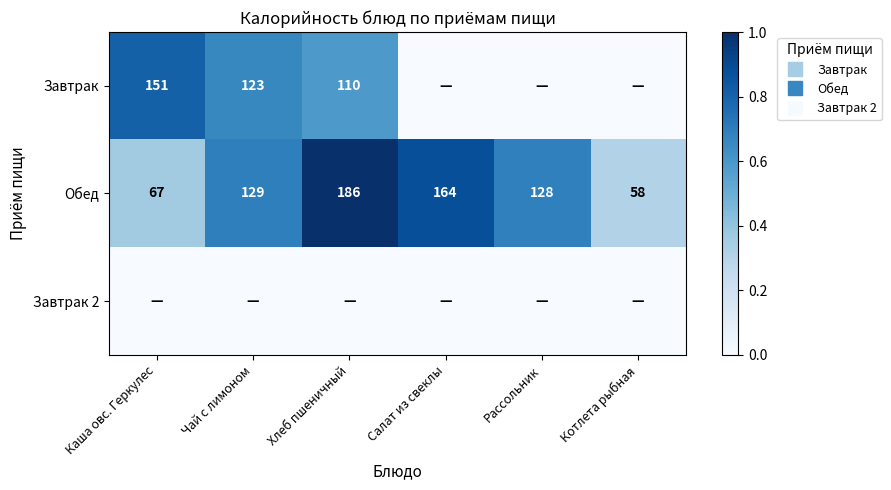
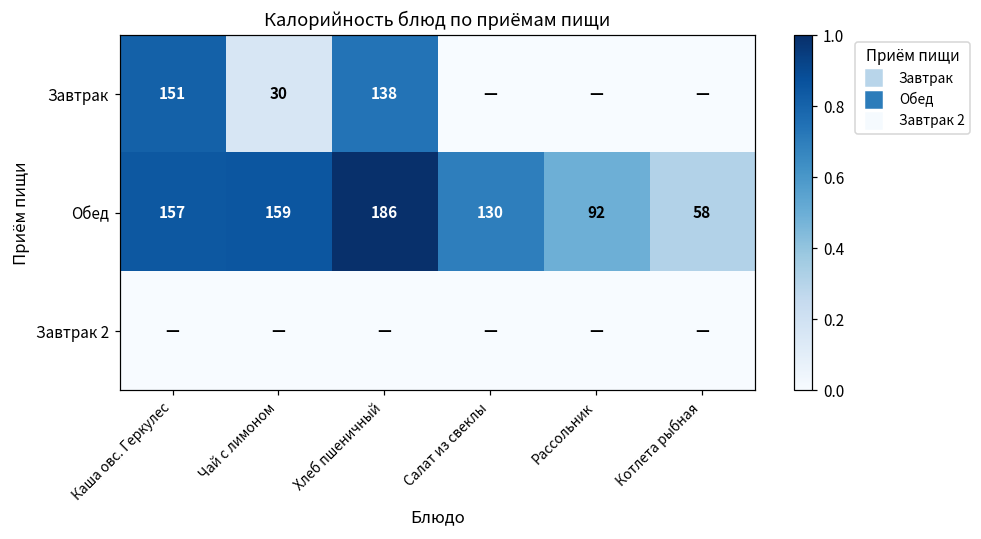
  {
    "Завтрак": {
      "Каша овс. Геркулес": 151,
-     "Чай с лимоном": 123,
-     "Хлеб пшеничный": 110
+     "Чай с лимоном": 30,
+     "Хлеб пшеничный": 138
    },
    "Обед": {
-     "Каша овс. Геркулес": 67,
-     "Чай с лимоном": 129,
+     "Каша овс. Геркулес": 157,
+     "Чай с лимоном": 159,
      "Хлеб пшеничный": 186,
-     "Салат из свеклы": 164,
-     "Рассольник": 128,
+     "Салат из свеклы": 130,
+     "Рассольник": 92,
      "Котлета рыбная": 58
    }
  }
